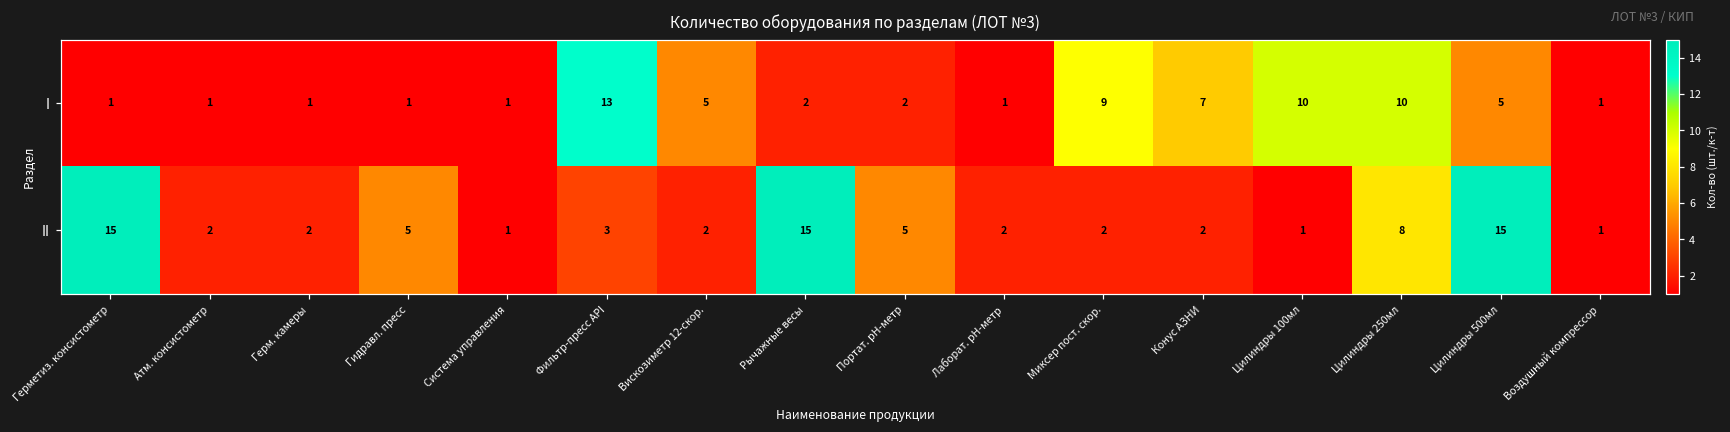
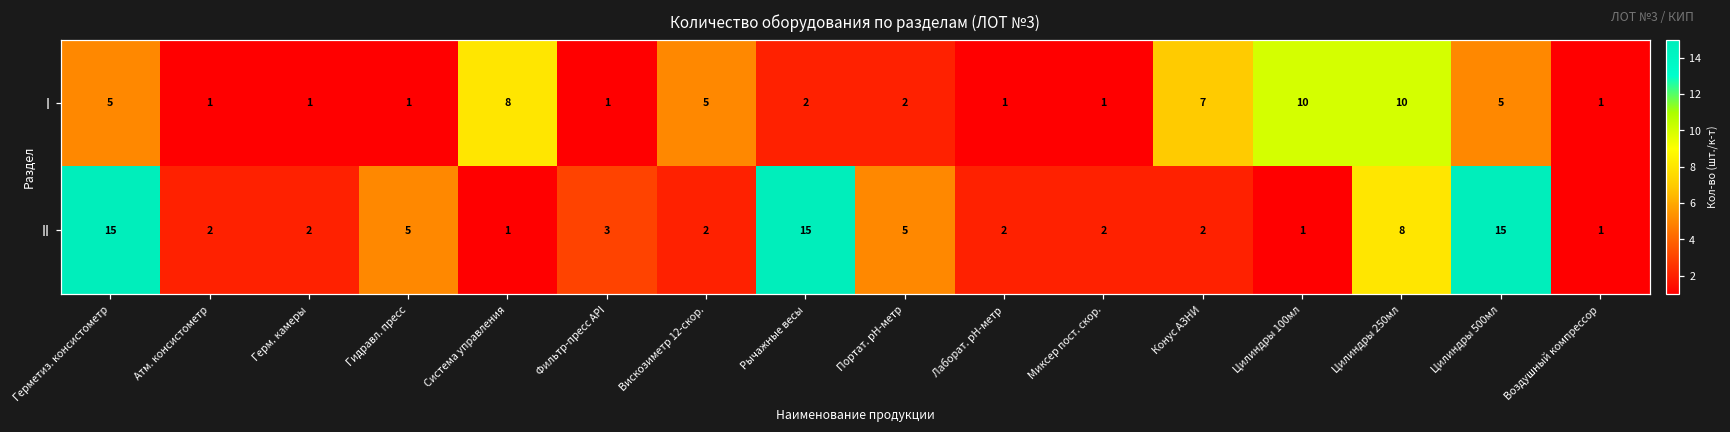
  {
    "I": {
-     "Герметиз. консистометр": 1,
+     "Герметиз. консистометр": 5,
      "Атм. консистометр": 1,
      "Герм. камеры": 1,
      "Гидравл. пресс": 1,
-     "Система управления": 1,
-     "Фильтр-пресс API": 13,
+     "Система управления": 8,
+     "Фильтр-пресс API": 1,
      "Вискозиметр 12-скор.": 5,
      "Рычажные весы": 2,
      "Портат. pH-метр": 2,
      "Лаборат. pH-метр": 1,
-     "Миксер пост. скор.": 9,
+     "Миксер пост. скор.": 1,
      "Конус АЗНИ": 7,
      "Цилиндры 100мл": 10,
      "Цилиндры 250мл": 10,
      "Цилиндры 500мл": 5,
      "Воздушный компрессор": 1
    },
    "II": {
      "Герметиз. консистометр": 15,
      "Атм. консистометр": 2,
      "Герм. камеры": 2,
      "Гидравл. пресс": 5,
      "Система управления": 1,
      "Фильтр-пресс API": 3,
      "Вискозиметр 12-скор.": 2,
      "Рычажные весы": 15,
      "Портат. pH-метр": 5,
      "Лаборат. pH-метр": 2,
      "Миксер пост. скор.": 2,
      "Конус АЗНИ": 2,
      "Цилиндры 100мл": 1,
      "Цилиндры 250мл": 8,
      "Цилиндры 500мл": 15,
      "Воздушный компрессор": 1
    }
  }
